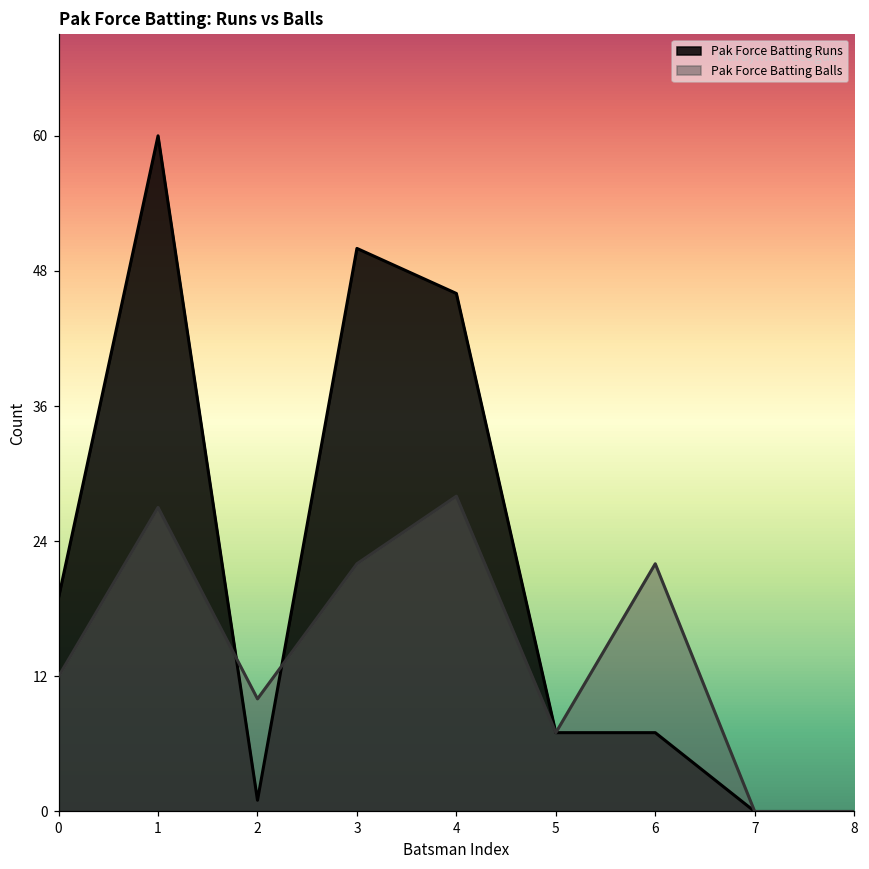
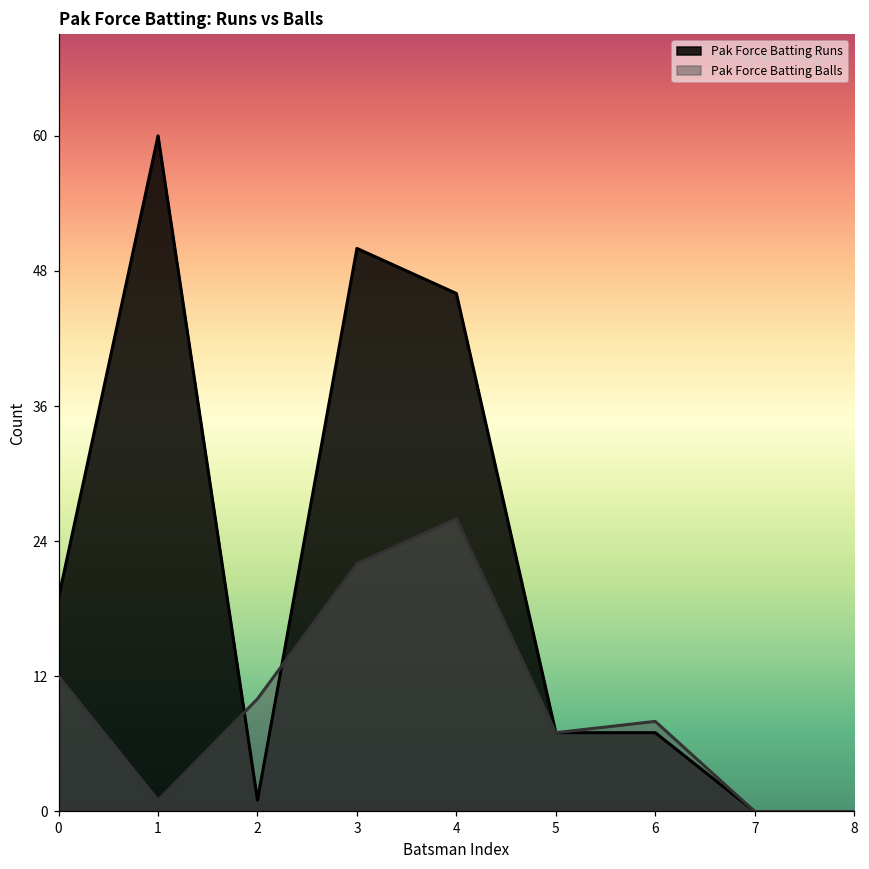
  {
    "Pak Force Batting Runs": {
      "0": 19,
      "1": 60,
      "2": 1,
      "3": 50,
      "4": 46,
      "6": 7
    },
    "Pak Force Batting Balls": {
      "0": 12,
-     "1": 27,
+     "1": 1,
      "2": 10,
      "3": 22,
-     "4": 28,
-     "6": 22
+     "4": 26,
+     "6": 8
    }
  }
